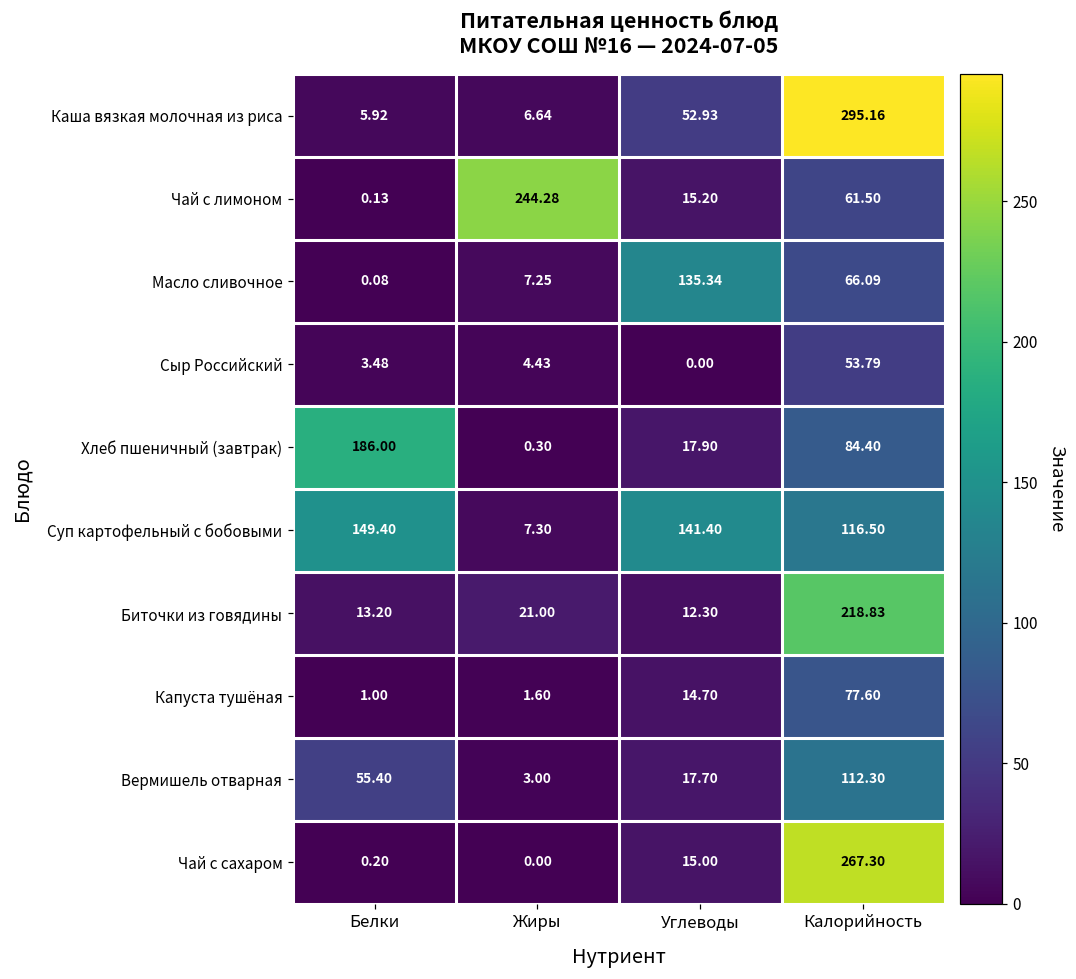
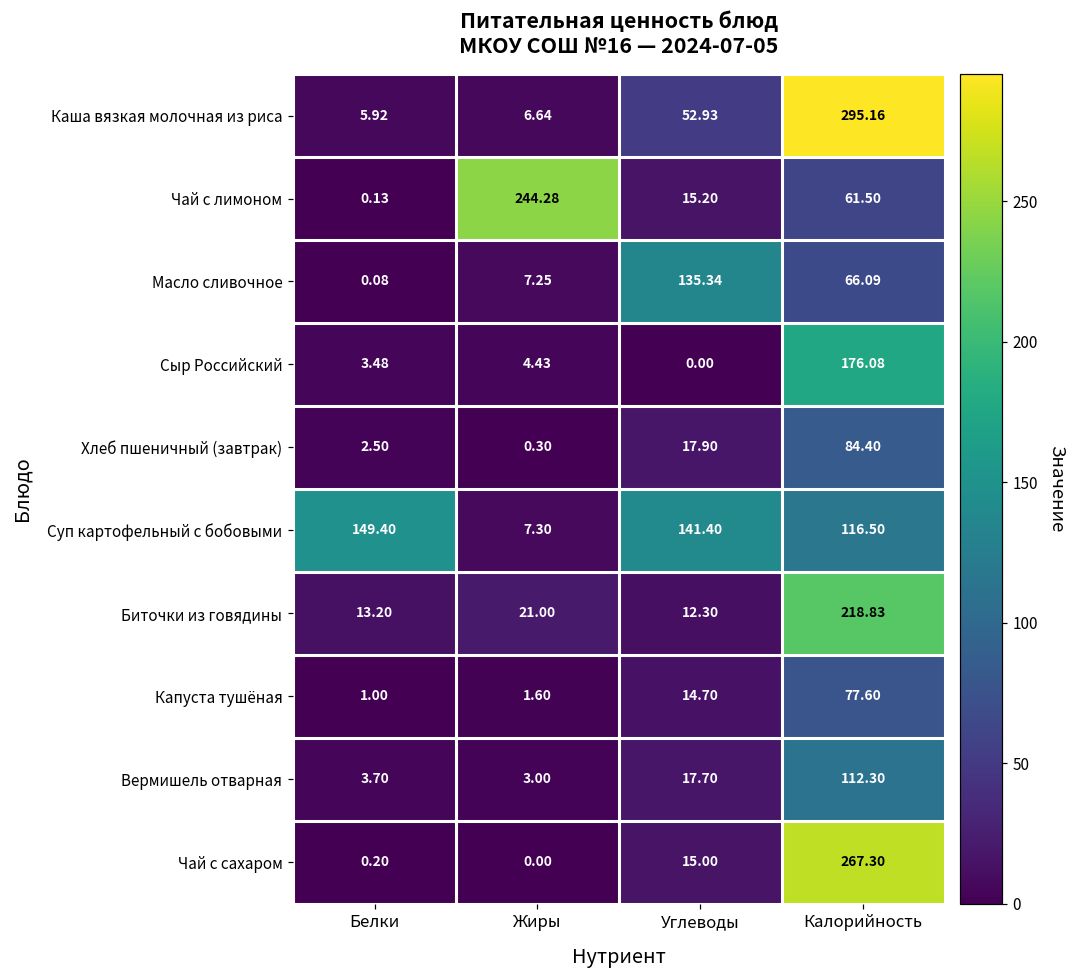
  {
    "Каша вязкая молочная из риса": {
      "Белки": 5.92,
      "Жиры": 6.64,
      "Углеводы": 52.93,
      "Калорийность": 295.16
    },
    "Чай с лимоном": {
      "Белки": 0.13,
      "Жиры": 244.28,
      "Углеводы": 15.20,
      "Калорийность": 61.50
    },
    "Масло сливочное": {
      "Белки": 0.08,
      "Жиры": 7.25,
      "Углеводы": 135.34,
      "Калорийность": 66.09
    },
    "Сыр Российский": {
      "Белки": 3.48,
      "Жиры": 4.43,
      "Углеводы": 0.00,
-     "Калорийность": 53.79
+     "Калорийность": 176.08
    },
    "Хлеб пшеничный (завтрак)": {
-     "Белки": 186.00,
+     "Белки": 2.50,
      "Жиры": 0.30,
      "Углеводы": 17.90,
      "Калорийность": 84.40
    },
    "Суп картофельный с бобовыми": {
      "Белки": 149.40,
      "Жиры": 7.30,
      "Углеводы": 141.40,
      "Калорийность": 116.50
    },
    "Биточки из говядины": {
      "Белки": 13.20,
      "Жиры": 21.00,
      "Углеводы": 12.30,
      "Калорийность": 218.83
    },
    "Капуста тушёная": {
      "Белки": 1.00,
      "Жиры": 1.60,
      "Углеводы": 14.70,
      "Калорийность": 77.60
    },
    "Вермишель отварная": {
-     "Белки": 55.40,
+     "Белки": 3.70,
      "Жиры": 3.00,
      "Углеводы": 17.70,
      "Калорийность": 112.30
    },
    "Чай с сахаром": {
      "Белки": 0.20,
      "Жиры": 0.00,
      "Углеводы": 15.00,
      "Калорийность": 267.30
    }
  }
